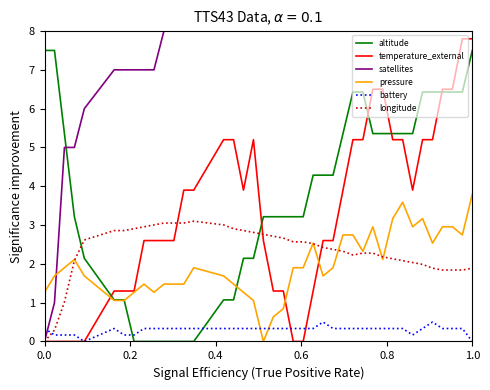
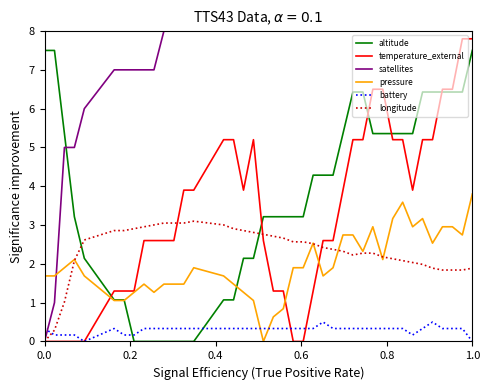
  {
    "altitude": {
      "0.0": 7.5,
      "1.0": 7.5
    },
    "satellites": {
      "1.0": 8.0
    },
    "pressure": {
-     "0.0": 1.3,
+     "0.0": 1.7,
      "1.0": 3.8
    },
    "battery": {
      "0.0": 0.3,
      "1.0": 0.0
    }
  }
